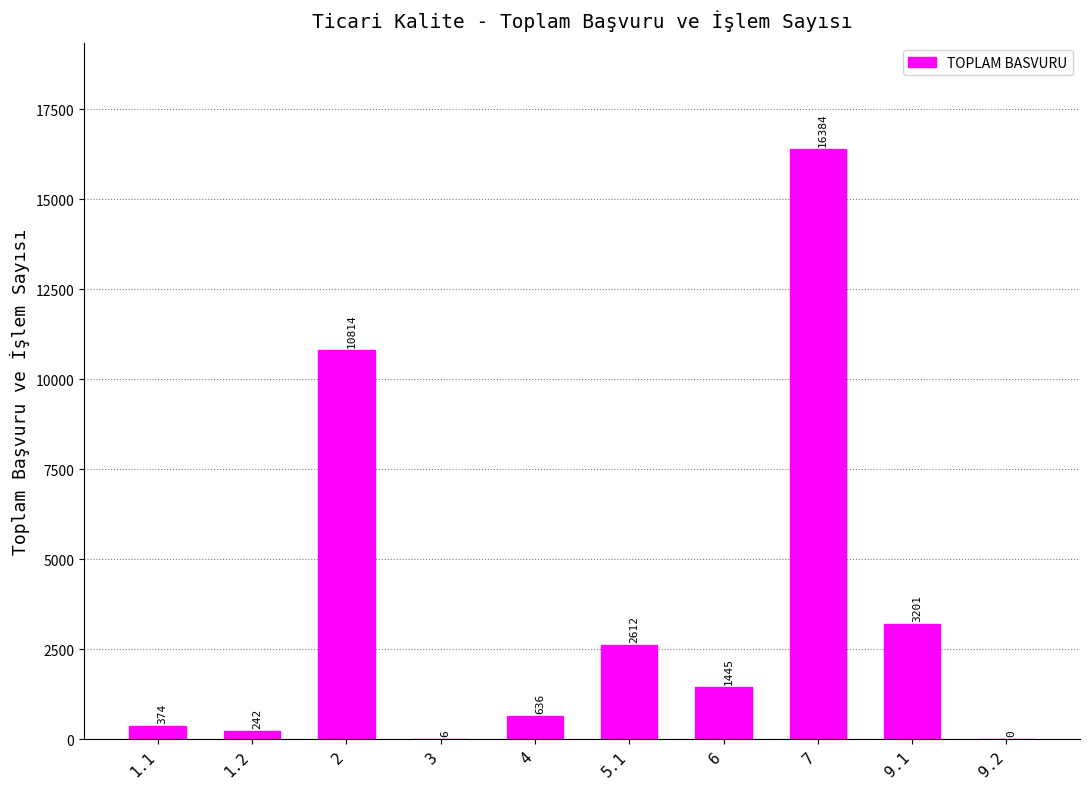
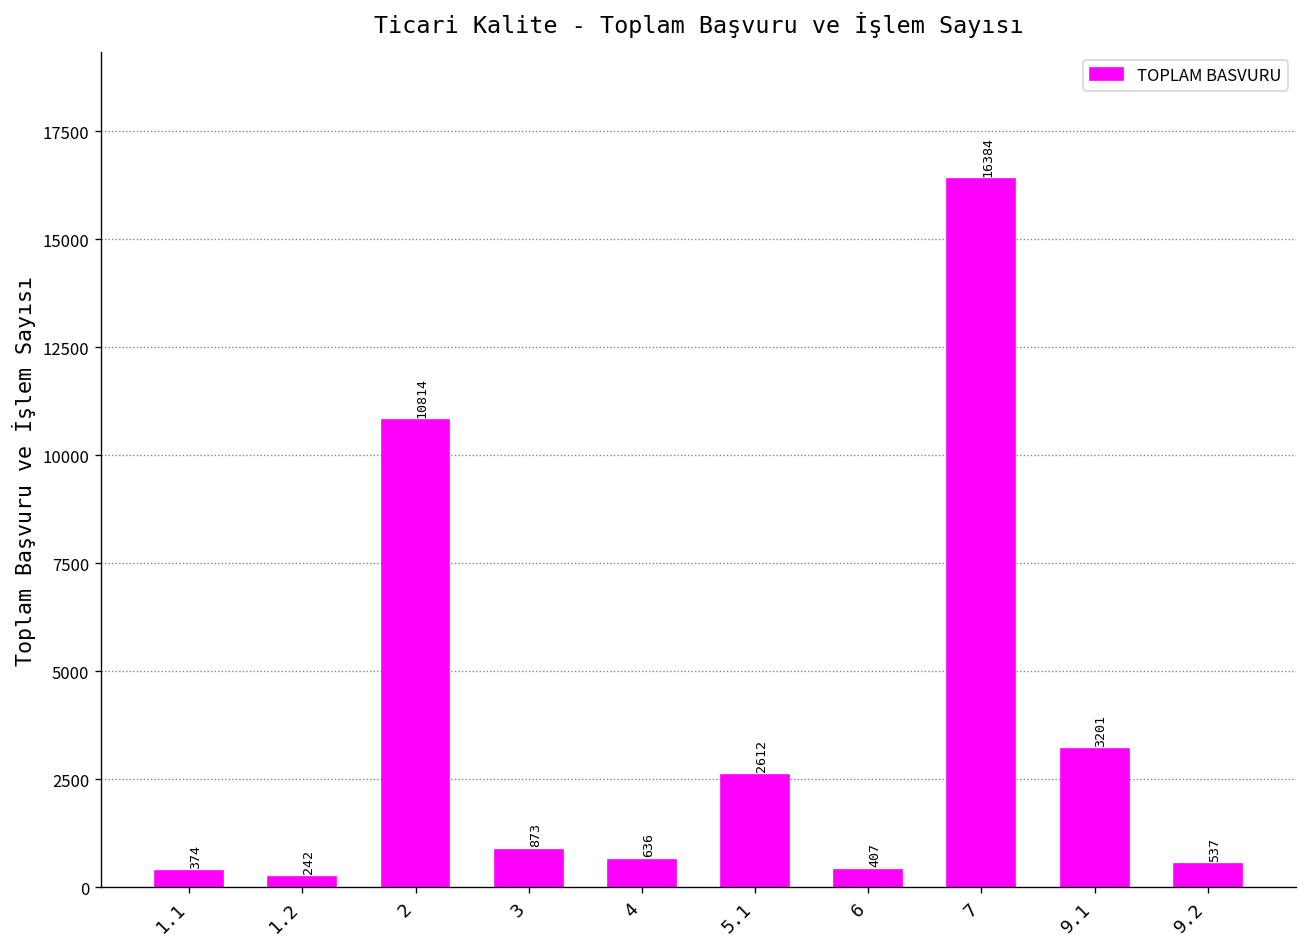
  {
    "1.1": 374,
    "1.2": 242,
    "2": 10814,
-   "3": 6,
+   "3": 873,
    "4": 636,
    "5.1": 2612,
-   "6": 1445,
+   "6": 407,
    "7": 16384,
    "9.1": 3201,
-   "9.2": 0
+   "9.2": 537
  }
